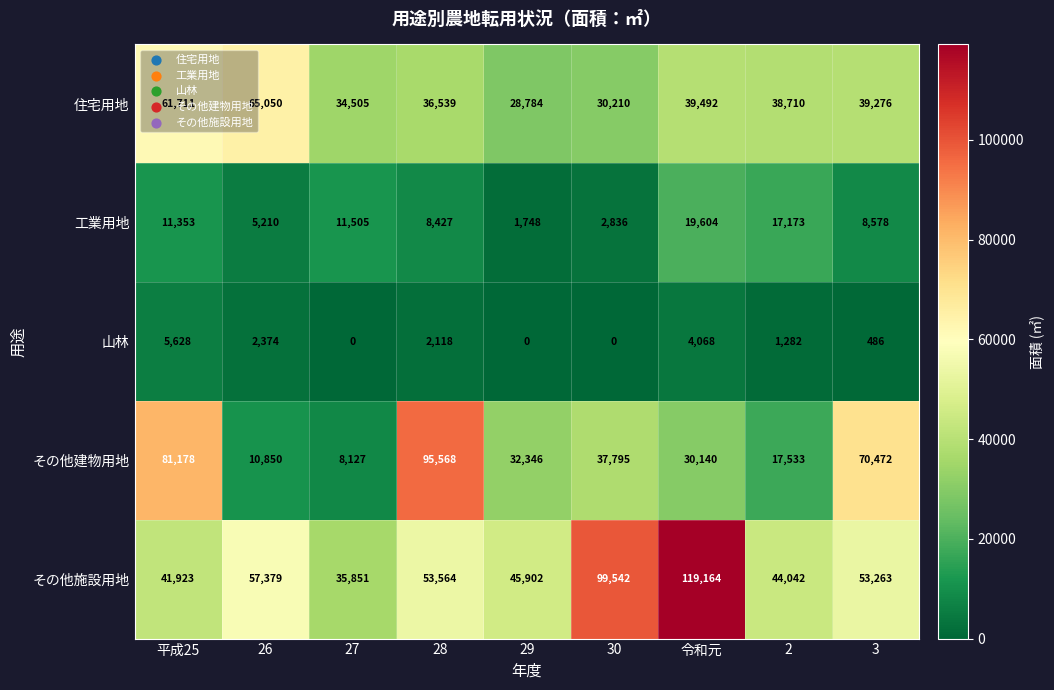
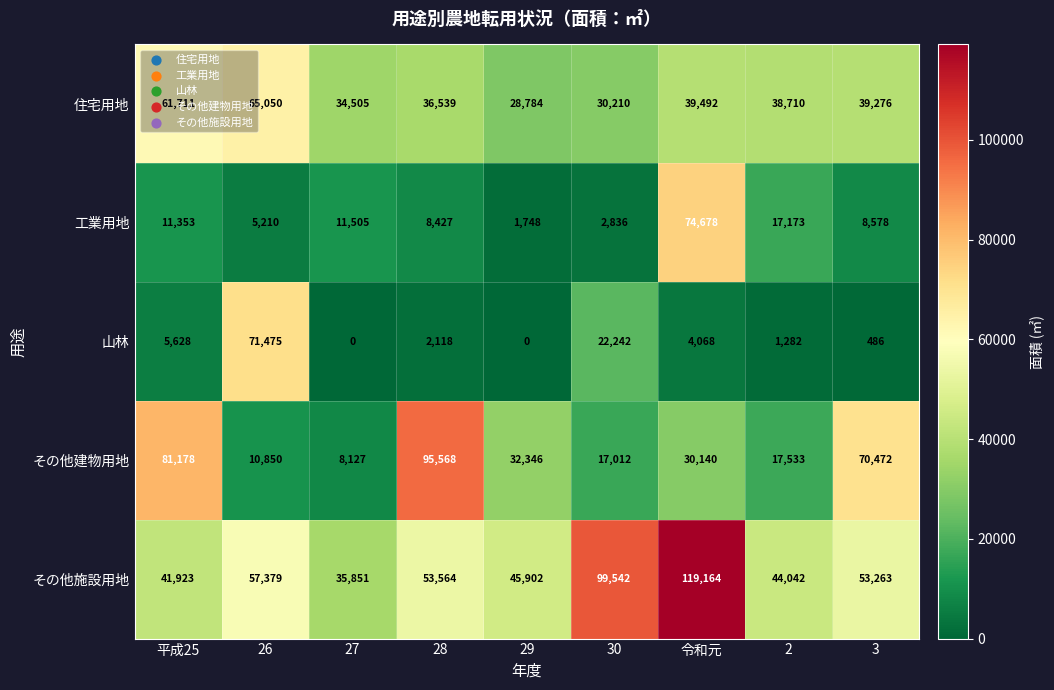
  {
    "住宅用地": {
      "27": "34,505",
      "28": "36,539",
      "29": "28,784",
      "30": "30,210",
      "令和元": "39,492",
      "2": "38,710",
      "3": "39,276"
    },
    "工業用地": {
      "平成25": "11,353",
      "26": "5,210",
      "27": "11,505",
      "28": "8,427",
      "29": "1,748",
      "30": "2,836",
-     "令和元": "19,604",
+     "令和元": "74,678",
      "2": "17,173",
      "3": "8,578"
    },
    "山林": {
      "平成25": "5,628",
-     "26": "2,374",
+     "26": "71,475",
      "27": "0",
      "28": "2,118",
      "29": "0",
-     "30": "0",
+     "30": "22,242",
      "令和元": "4,068",
      "2": "1,282",
      "3": "486"
    },
    "その他建物用地": {
      "平成25": "81,178",
      "26": "10,850",
      "27": "8,127",
      "28": "95,568",
      "29": "32,346",
-     "30": "37,795",
+     "30": "17,012",
      "令和元": "30,140",
      "2": "17,533",
      "3": "70,472"
    },
    "その他施設用地": {
      "平成25": "41,923",
      "26": "57,379",
      "27": "35,851",
      "28": "53,564",
      "29": "45,902",
      "30": "99,542",
      "令和元": "119,164",
      "2": "44,042",
      "3": "53,263"
    }
  }
